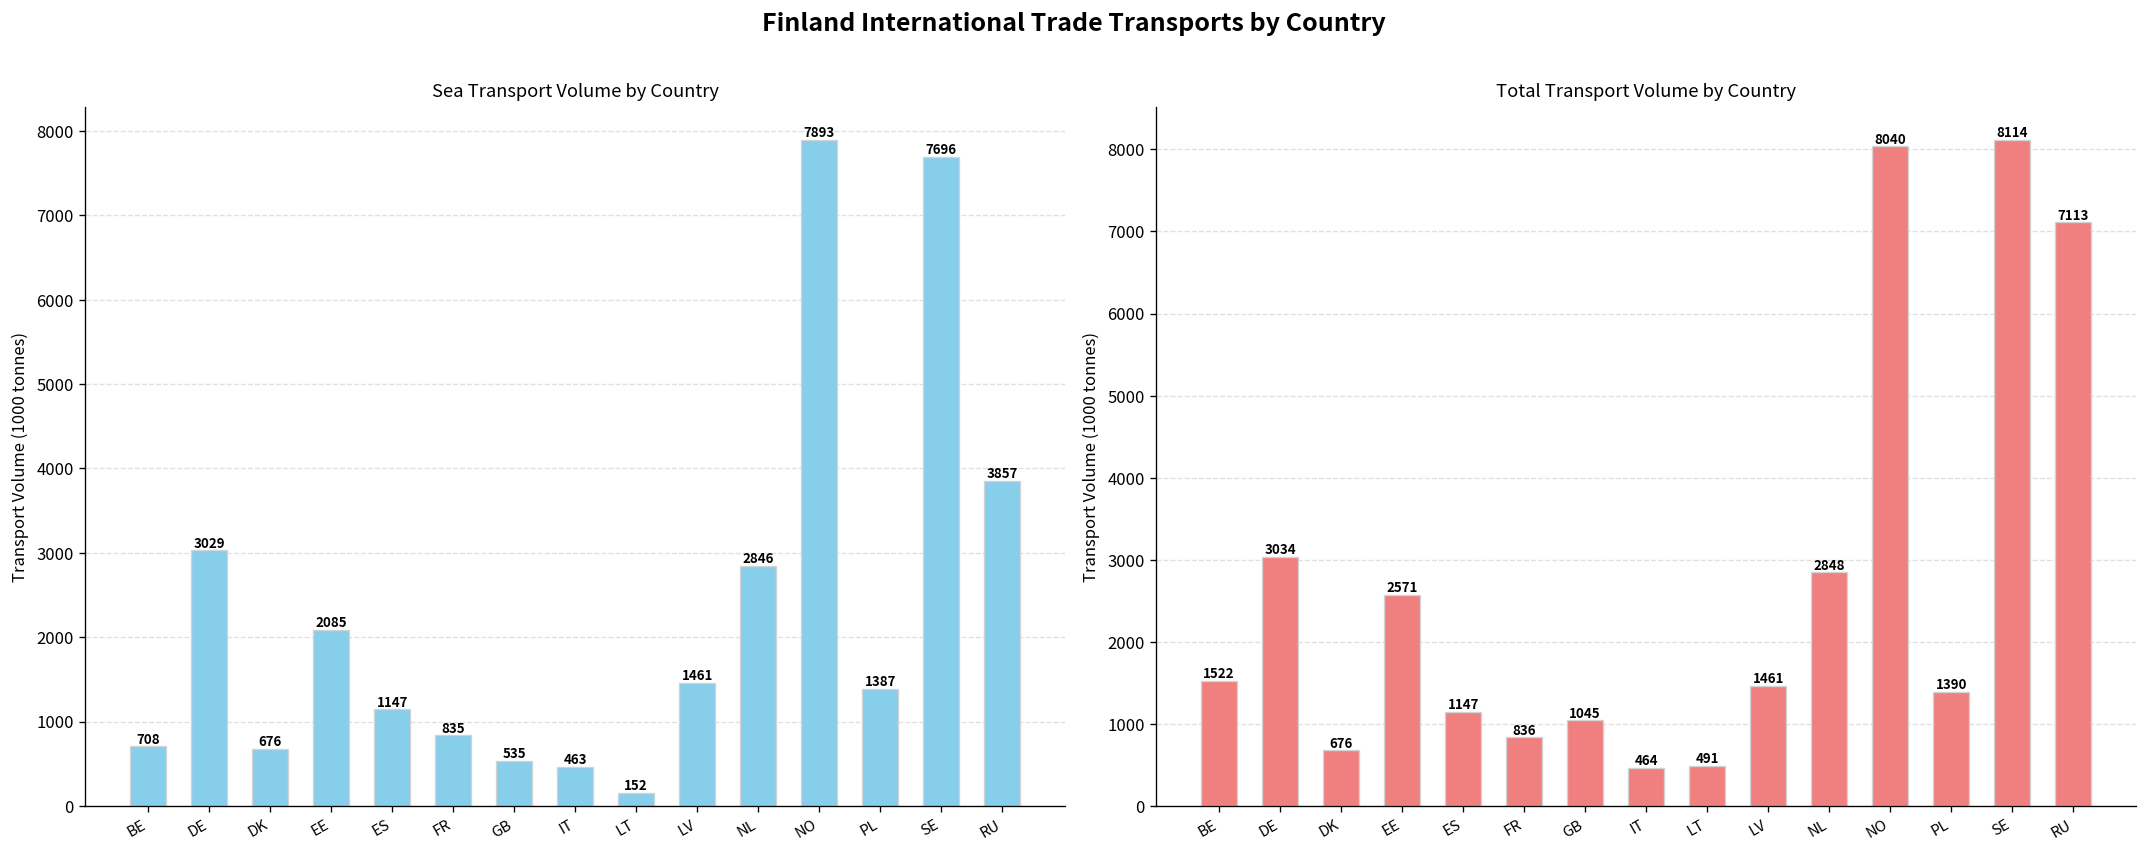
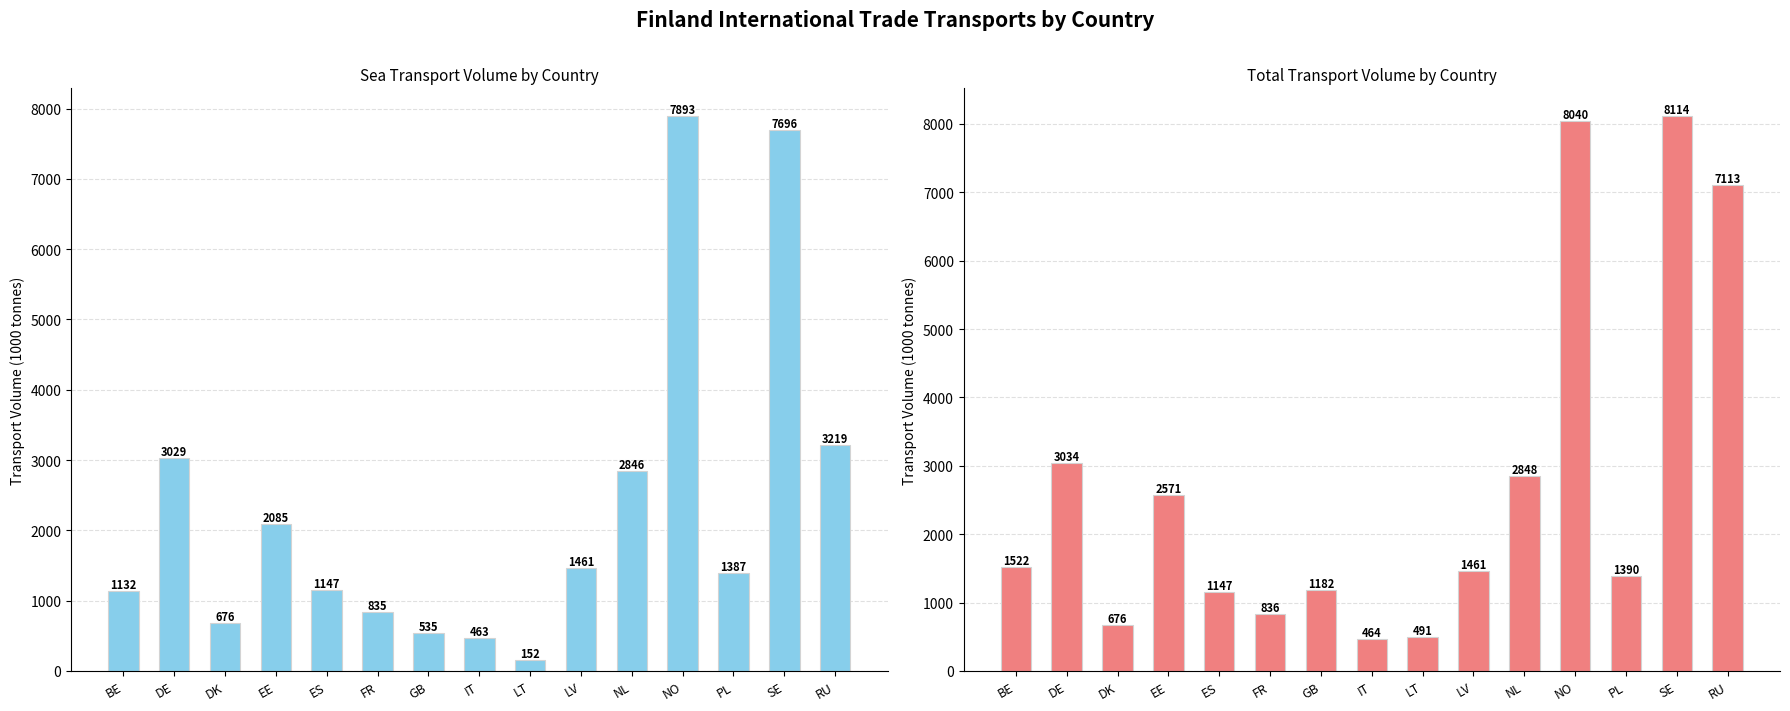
  {
    "Sea Transport Volume by Country": {
-     "BE": 708,
+     "BE": 1132,
      "DE": 3029,
      "DK": 676,
      "EE": 2085,
      "ES": 1147,
      "FR": 835,
      "GB": 535,
      "IT": 463,
      "LT": 152,
      "LV": 1461,
      "NL": 2846,
      "NO": 7893,
      "PL": 1387,
      "SE": 7696,
-     "RU": 3857
+     "RU": 3219
    },
    "Total Transport Volume by Country": {
      "BE": 1522,
      "DE": 3034,
      "DK": 676,
      "EE": 2571,
      "ES": 1147,
      "FR": 836,
-     "GB": 1045,
+     "GB": 1182,
      "IT": 464,
      "LT": 491,
      "LV": 1461,
      "NL": 2848,
      "NO": 8040,
      "PL": 1390,
      "SE": 8114,
      "RU": 7113
    }
  }
